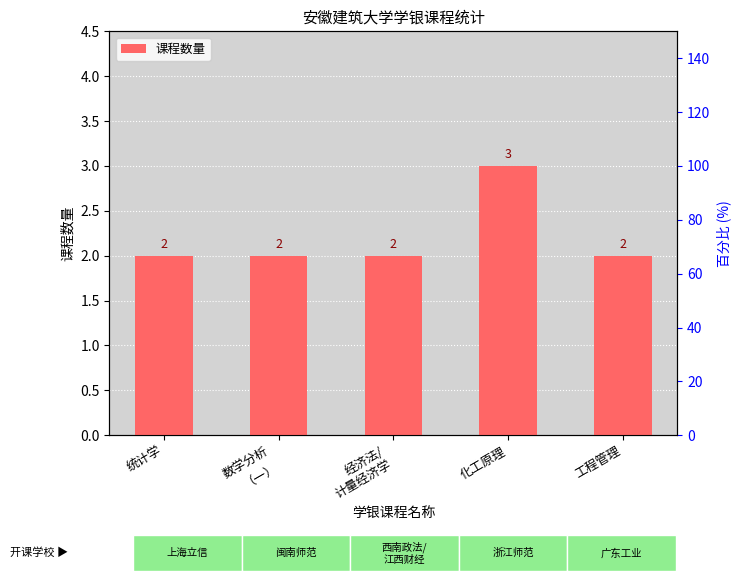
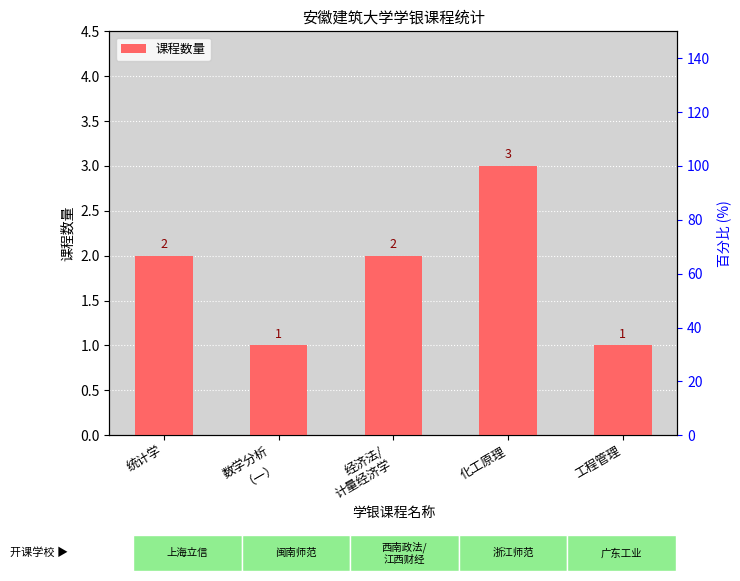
  {
    "统计学": 2,
-   "数学分析 （一）": 2,
+   "数学分析 （一）": 1,
    "经济法/ 计量经济学": 2,
    "化工原理": 3,
-   "工程管理": 2
+   "工程管理": 1
  }
